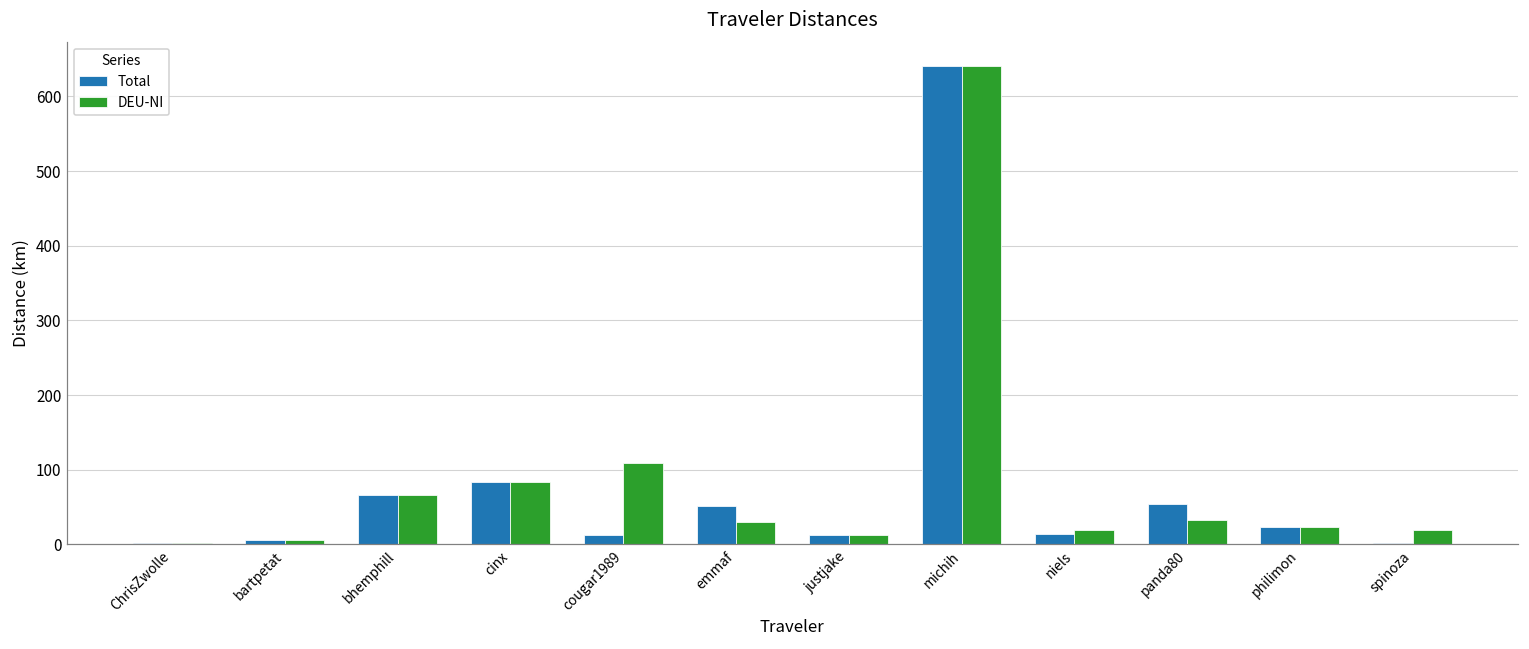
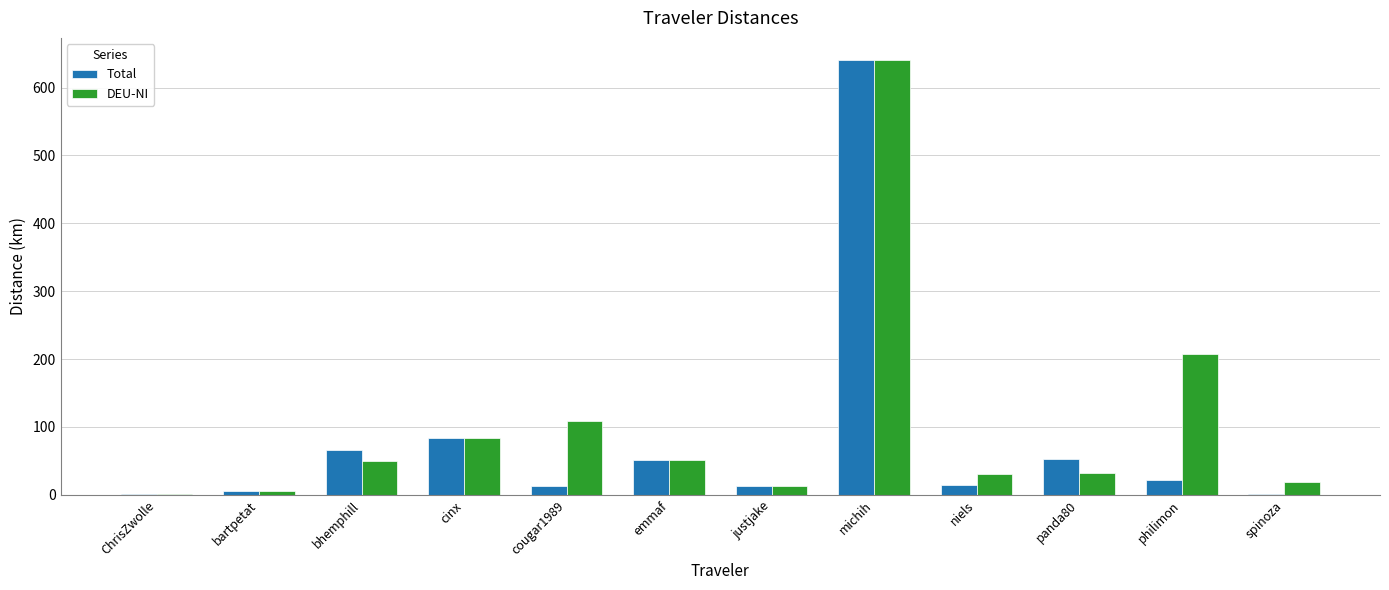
  {
    "Total": {
      "bartpetat": 10,
      "bhemphill": 70,
      "cinx": 80,
      "cougar1989": 10,
      "emmaf": 50,
      "justjake": 10,
      "michih": 640,
      "niels": 10,
      "panda80": 50,
      "philimon": 20
    },
    "DEU-NI": {
      "bartpetat": 10,
-     "bhemphill": 70,
+     "bhemphill": 50,
      "cinx": 80,
      "cougar1989": 110,
-     "emmaf": 30,
+     "emmaf": 50,
      "justjake": 10,
      "michih": 640,
-     "niels": 20,
+     "niels": 30,
      "panda80": 30,
-     "philimon": 20,
+     "philimon": 210,
      "spinoza": 20
    }
  }
